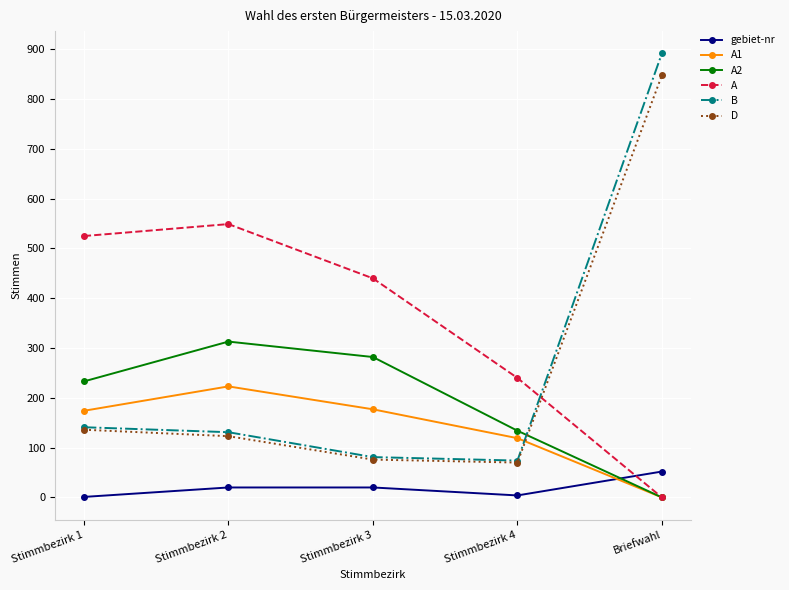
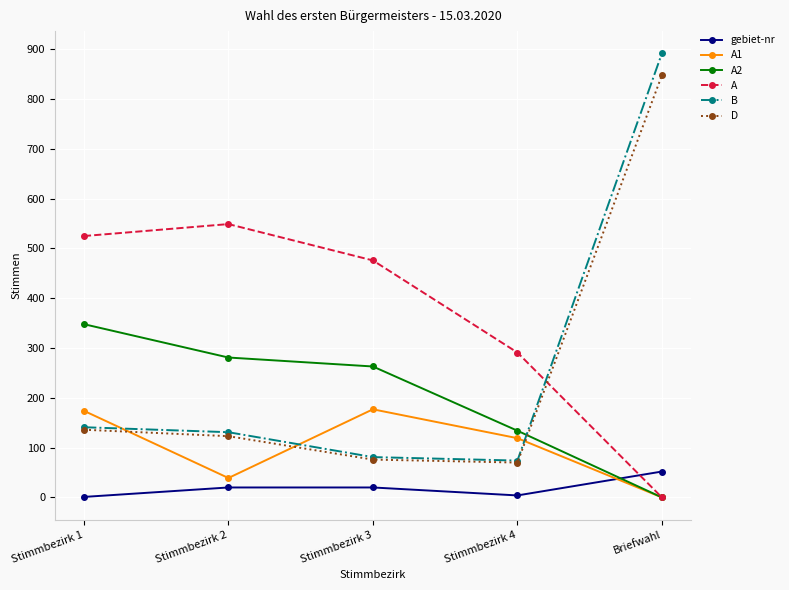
  {
    "gebiet-nr": {
      "Stimmbezirk 1": 0,
      "Stimmbezirk 2": 20,
      "Stimmbezirk 3": 20,
      "Stimmbezirk 4": 0,
      "Briefwahl": 50
    },
    "A1": {
      "Stimmbezirk 1": 170,
-     "Stimmbezirk 2": 220,
+     "Stimmbezirk 2": 40,
      "Stimmbezirk 3": 180,
      "Stimmbezirk 4": 120
    },
    "A2": {
-     "Stimmbezirk 1": 230,
-     "Stimmbezirk 2": 310,
-     "Stimmbezirk 3": 280,
+     "Stimmbezirk 1": 350,
+     "Stimmbezirk 2": 280,
+     "Stimmbezirk 3": 260,
      "Stimmbezirk 4": 130
    },
    "A": {
      "Stimmbezirk 1": 530,
      "Stimmbezirk 2": 550,
-     "Stimmbezirk 3": 440,
-     "Stimmbezirk 4": 240
+     "Stimmbezirk 3": 480,
+     "Stimmbezirk 4": 290
    },
    "B": {
      "Stimmbezirk 2": 130,
      "Briefwahl": 890
    },
    "D": {
      "Stimmbezirk 2": 120,
      "Briefwahl": 850
    }
  }
